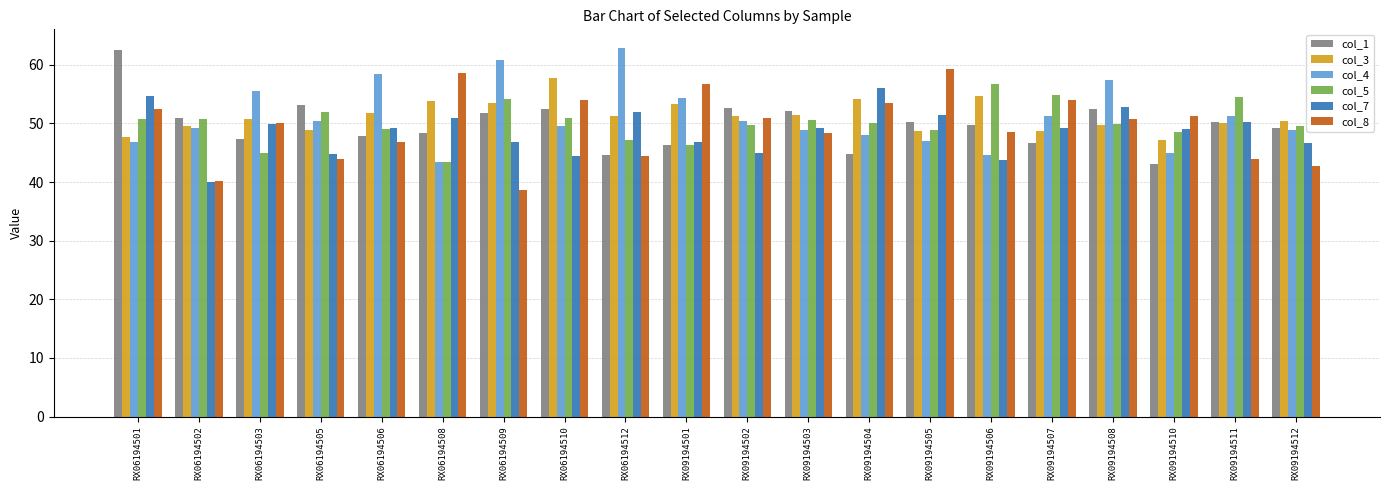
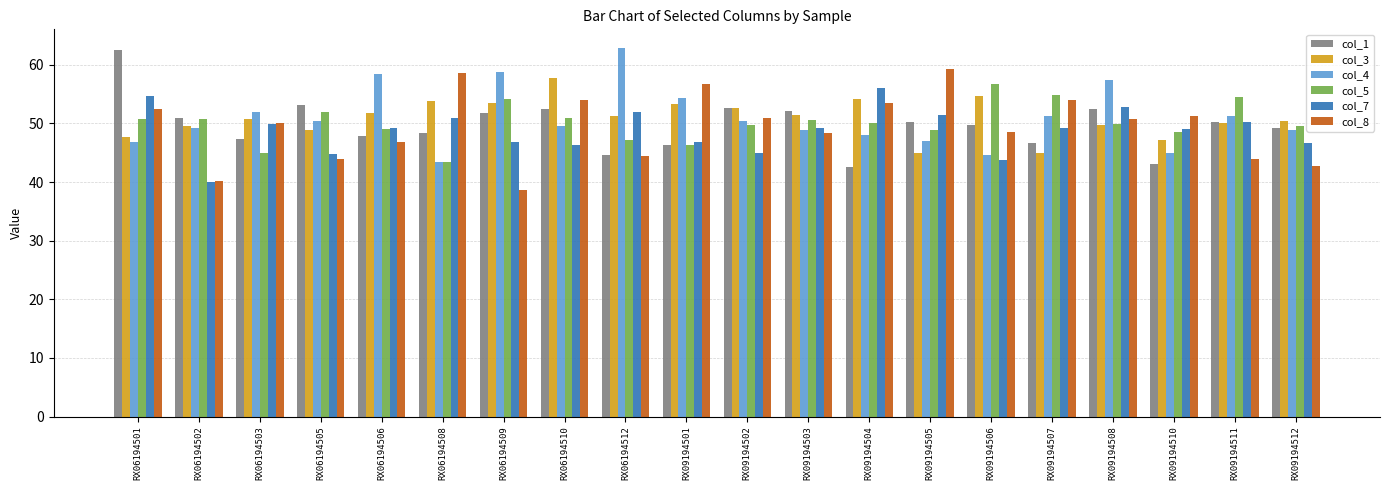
  {
    "col_1": {
      "RX06194501": 63,
      "RX06194502": 51,
      "RX06194503": 47,
      "RX06194505": 53,
      "RX06194506": 48,
      "RX06194508": 48,
      "RX06194509": 52,
      "RX06194510": 52,
      "RX06194512": 45,
      "RX09194501": 46,
      "RX09194502": 53,
      "RX09194503": 52,
-     "RX09194504": 45,
+     "RX09194504": 43,
      "RX09194505": 50,
      "RX09194506": 50,
      "RX09194507": 47,
      "RX09194508": 52,
      "RX09194510": 43,
      "RX09194511": 50,
      "RX09194512": 49
    },
    "col_3": {
      "RX06194501": 48,
      "RX06194502": 50,
      "RX06194503": 51,
      "RX06194505": 49,
      "RX06194506": 52,
      "RX06194508": 54,
      "RX06194509": 54,
      "RX06194510": 58,
      "RX06194512": 51,
      "RX09194501": 53,
-     "RX09194502": 51,
+     "RX09194502": 53,
      "RX09194503": 52,
      "RX09194504": 54,
-     "RX09194505": 49,
+     "RX09194505": 45,
      "RX09194506": 55,
-     "RX09194507": 49,
+     "RX09194507": 45,
      "RX09194508": 50,
      "RX09194510": 47,
      "RX09194511": 50,
      "RX09194512": 50
    },
    "col_4": {
      "RX06194501": 47,
      "RX06194502": 49,
-     "RX06194503": 56,
+     "RX06194503": 52,
      "RX06194505": 50,
      "RX06194506": 59,
      "RX06194508": 43,
-     "RX06194509": 61,
+     "RX06194509": 59,
      "RX06194510": 50,
      "RX06194512": 63,
      "RX09194501": 54,
      "RX09194502": 50,
      "RX09194503": 49,
      "RX09194504": 48,
      "RX09194505": 47,
      "RX09194506": 45,
      "RX09194507": 51,
      "RX09194508": 57,
      "RX09194510": 45,
      "RX09194511": 51,
      "RX09194512": 49
    },
    "col_5": {
      "RX06194501": 51,
      "RX06194502": 51,
      "RX06194503": 45,
      "RX06194505": 52,
      "RX06194506": 49,
      "RX06194508": 43,
      "RX06194509": 54,
      "RX06194510": 51,
      "RX06194512": 47,
      "RX09194501": 46,
      "RX09194502": 50,
      "RX09194503": 51,
      "RX09194504": 50,
      "RX09194505": 49,
      "RX09194506": 57,
      "RX09194507": 55,
      "RX09194508": 50,
      "RX09194510": 49,
      "RX09194511": 55,
      "RX09194512": 50
    },
    "col_7": {
      "RX06194501": 55,
      "RX06194502": 40,
      "RX06194503": 50,
      "RX06194505": 45,
      "RX06194506": 49,
      "RX06194508": 51,
      "RX06194509": 47,
-     "RX06194510": 44,
+     "RX06194510": 46,
      "RX06194512": 52,
      "RX09194501": 47,
      "RX09194502": 45,
      "RX09194503": 49,
      "RX09194504": 56,
      "RX09194505": 52,
      "RX09194506": 44,
      "RX09194507": 49,
      "RX09194508": 53,
      "RX09194510": 49,
      "RX09194511": 50,
      "RX09194512": 47
    },
    "col_8": {
      "RX06194501": 52,
      "RX06194502": 40,
      "RX06194503": 50,
      "RX06194505": 44,
      "RX06194506": 47,
      "RX06194508": 59,
      "RX06194509": 39,
      "RX06194510": 54,
      "RX06194512": 45,
      "RX09194501": 57,
      "RX09194502": 51,
      "RX09194503": 48,
      "RX09194504": 54,
      "RX09194505": 59,
      "RX09194506": 49,
      "RX09194507": 54,
      "RX09194508": 51,
      "RX09194510": 51,
      "RX09194511": 44,
      "RX09194512": 43
    }
  }
